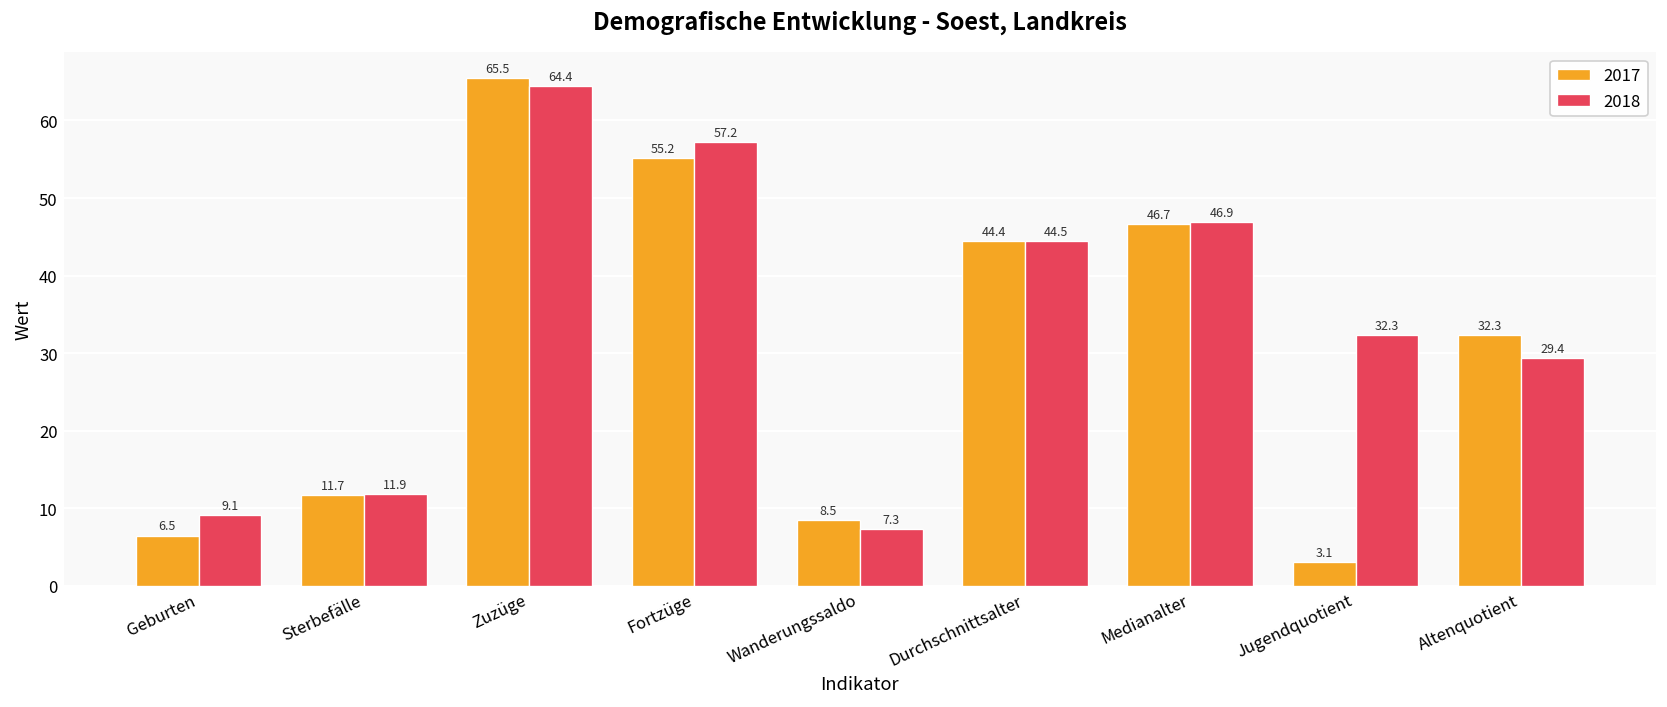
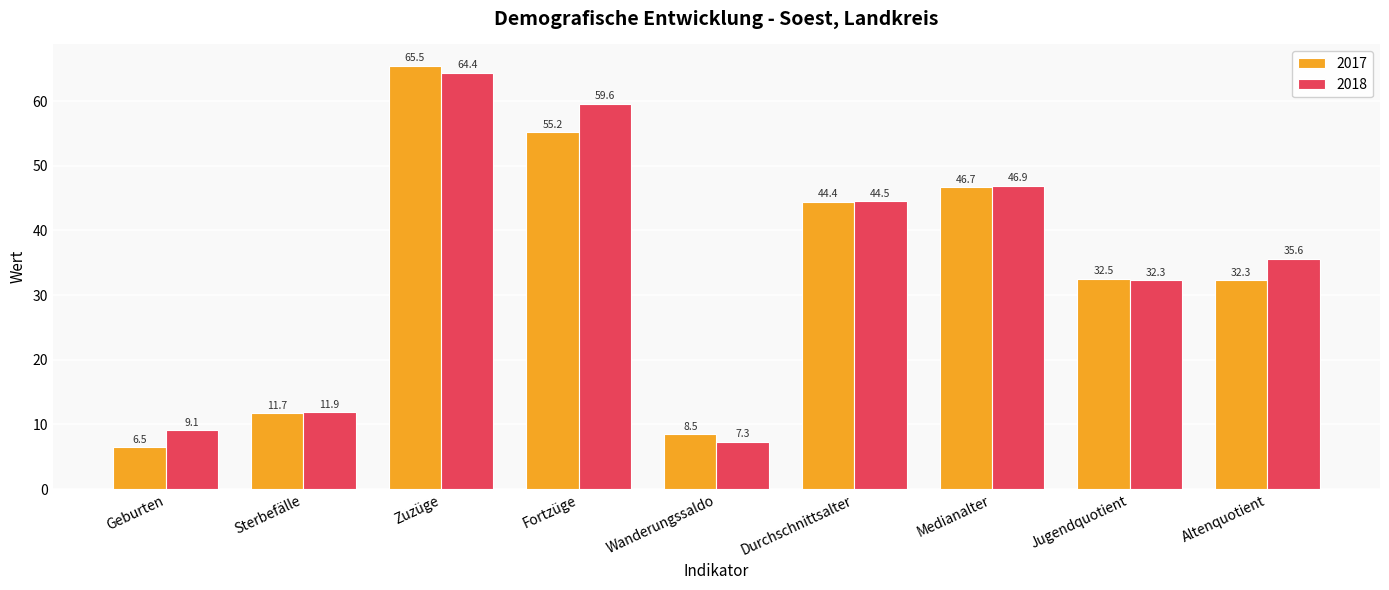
  {
    "2017": {
      "Geburten": 6.5,
      "Sterbefälle": 11.7,
      "Zuzüge": 65.5,
      "Fortzüge": 55.2,
      "Wanderungssaldo": 8.5,
      "Durchschnittsalter": 44.4,
      "Medianalter": 46.7,
-     "Jugendquotient": 3.1,
+     "Jugendquotient": 32.5,
      "Altenquotient": 32.3
    },
    "2018": {
      "Geburten": 9.1,
      "Sterbefälle": 11.9,
      "Zuzüge": 64.4,
-     "Fortzüge": 57.2,
+     "Fortzüge": 59.6,
      "Wanderungssaldo": 7.3,
      "Durchschnittsalter": 44.5,
      "Medianalter": 46.9,
      "Jugendquotient": 32.3,
-     "Altenquotient": 29.4
+     "Altenquotient": 35.6
    }
  }
